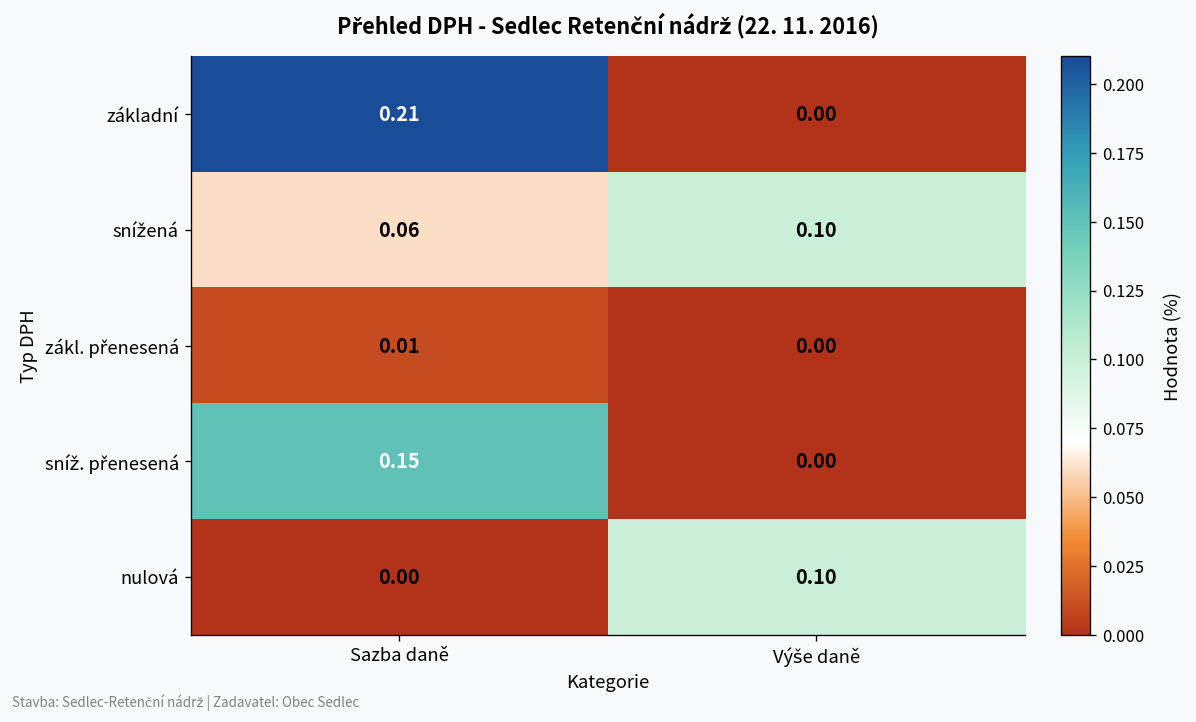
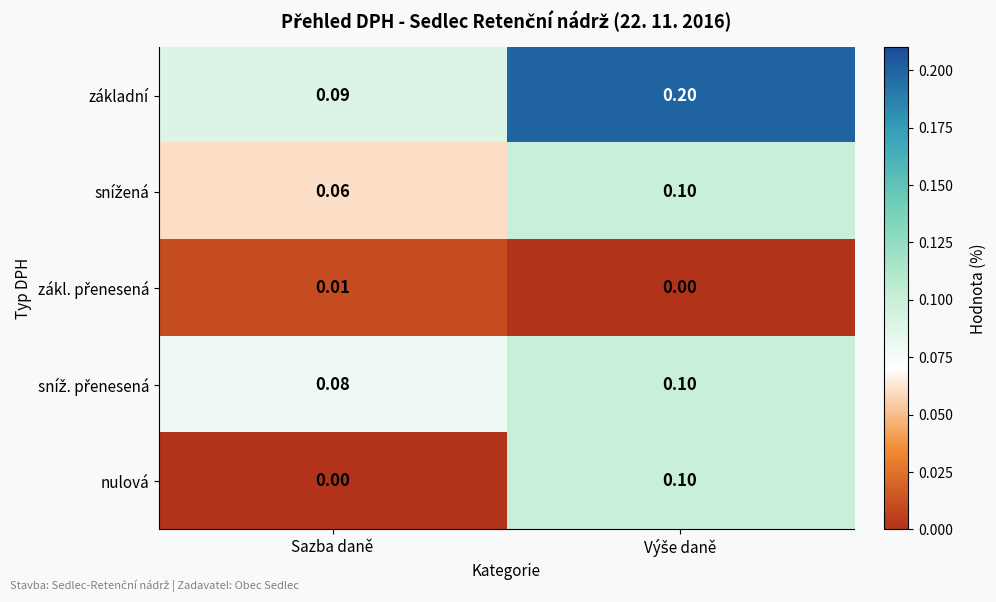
  {
    "základní": {
-     "Sazba daně": 0.21,
-     "Výše daně": 0.00
+     "Sazba daně": 0.09,
+     "Výše daně": 0.20
    },
    "snížená": {
      "Sazba daně": 0.06,
      "Výše daně": 0.10
    },
    "zákl. přenesená": {
      "Sazba daně": 0.01,
      "Výše daně": 0.00
    },
    "sníž. přenesená": {
-     "Sazba daně": 0.15,
-     "Výše daně": 0.00
+     "Sazba daně": 0.08,
+     "Výše daně": 0.10
    },
    "nulová": {
      "Sazba daně": 0.00,
      "Výše daně": 0.10
    }
  }
